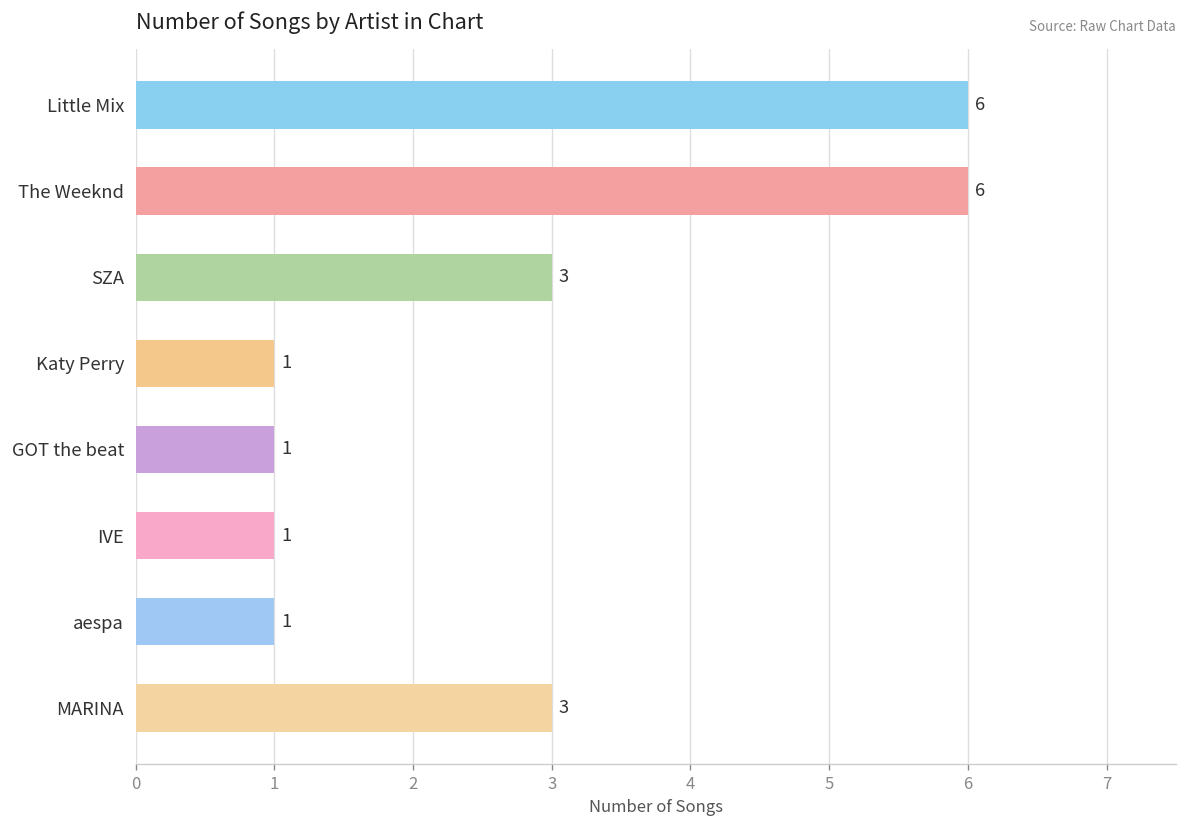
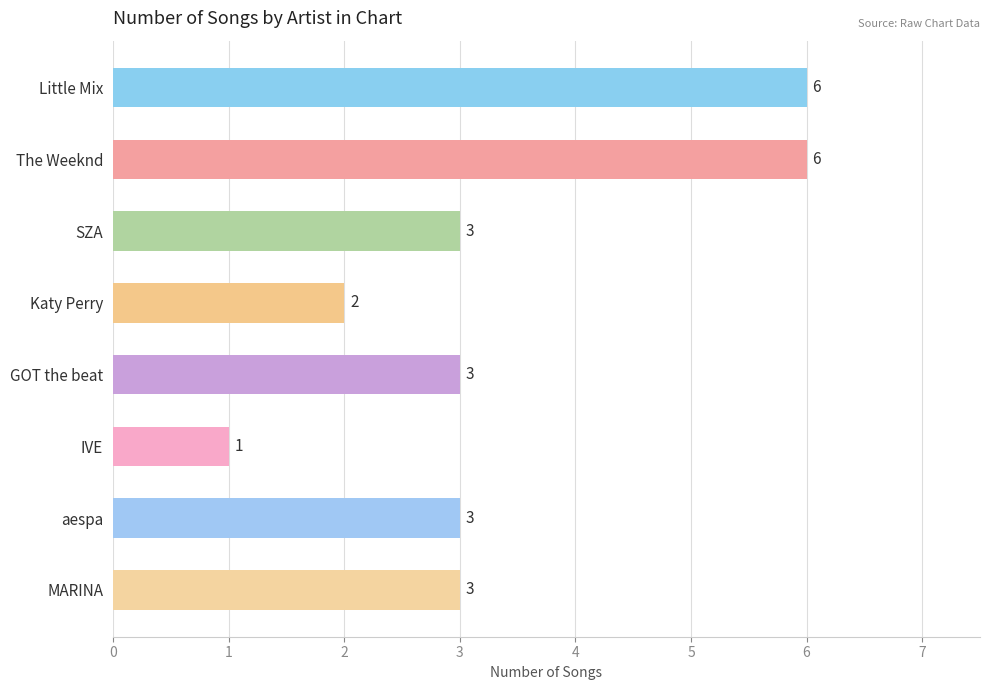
  {
    "Little Mix": 6,
    "The Weeknd": 6,
    "SZA": 3,
-   "Katy Perry": 1,
-   "GOT the beat": 1,
+   "Katy Perry": 2,
+   "GOT the beat": 3,
    "IVE": 1,
-   "aespa": 1,
+   "aespa": 3,
    "MARINA": 3
  }
